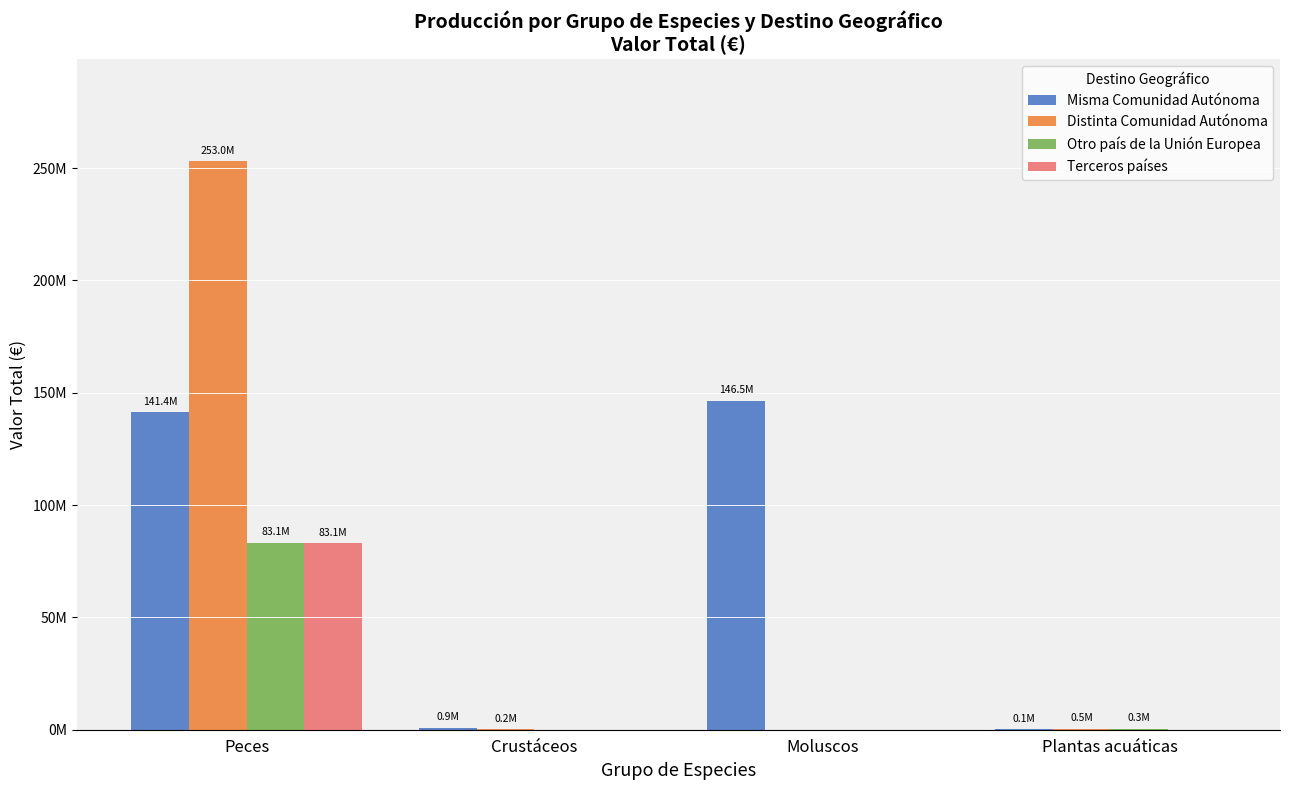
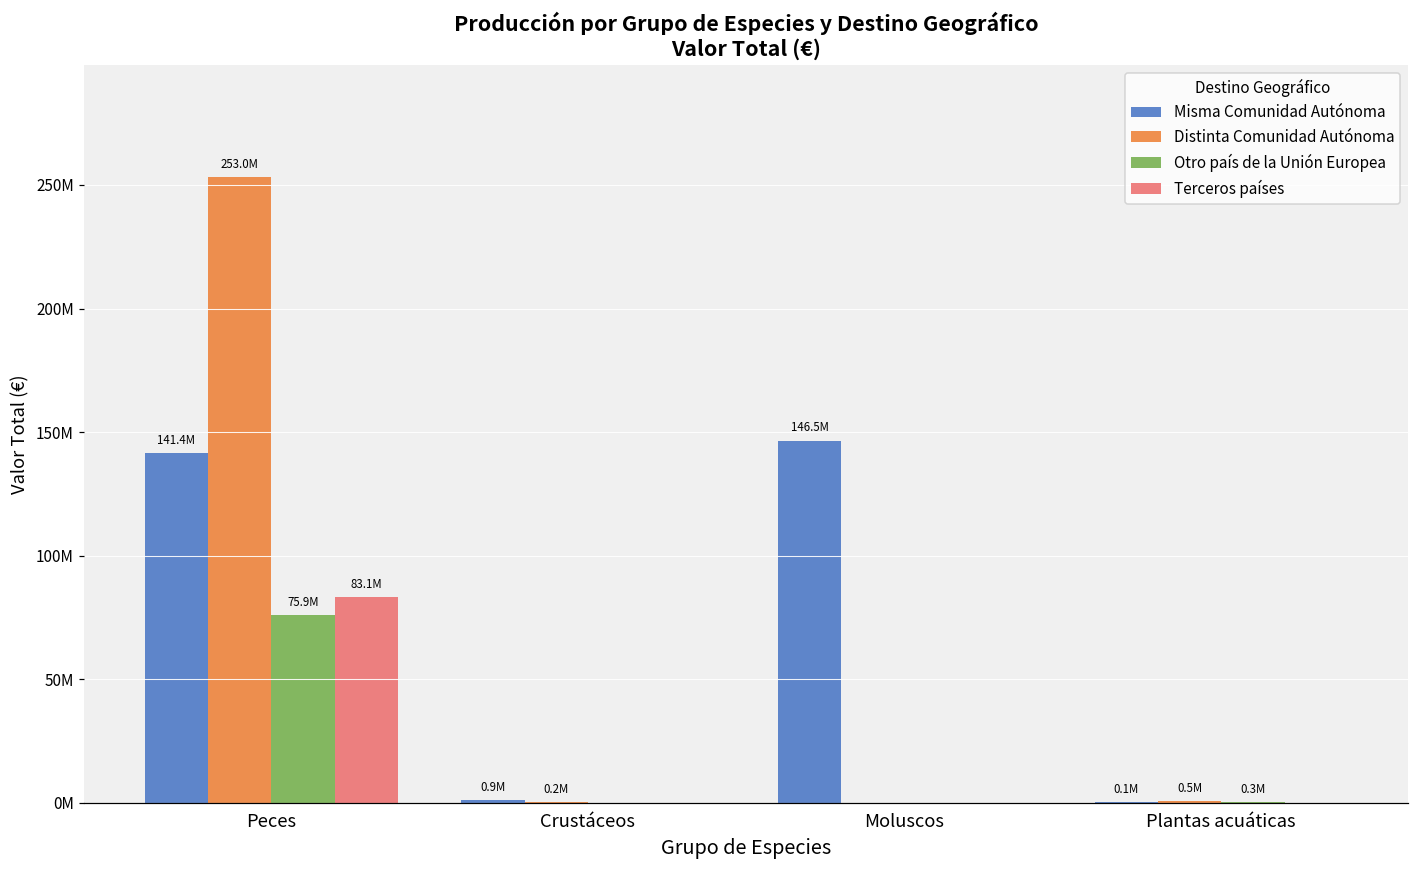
  {
    "Misma Comunidad Autónoma": {
      "Peces": "141.4M",
      "Crustáceos": "0.9M",
      "Moluscos": "146.5M",
      "Plantas acuáticas": "0.1M"
    },
    "Distinta Comunidad Autónoma": {
      "Peces": "253.0M",
      "Crustáceos": "0.2M",
      "Plantas acuáticas": "0.5M"
    },
    "Otro país de la Unión Europea": {
-     "Peces": "83.1M",
+     "Peces": "75.9M",
      "Plantas acuáticas": "0.3M"
    },
    "Terceros países": {
      "Peces": "83.1M"
    }
  }
